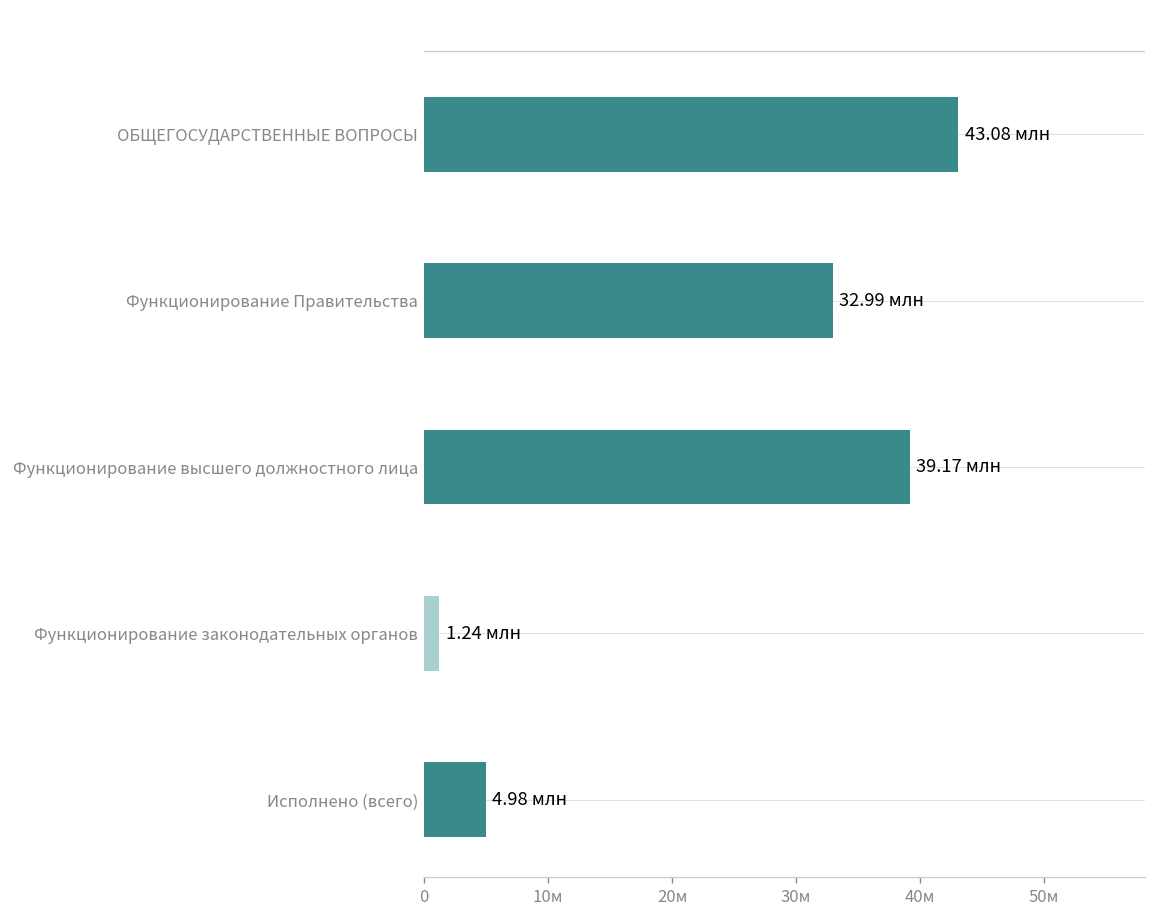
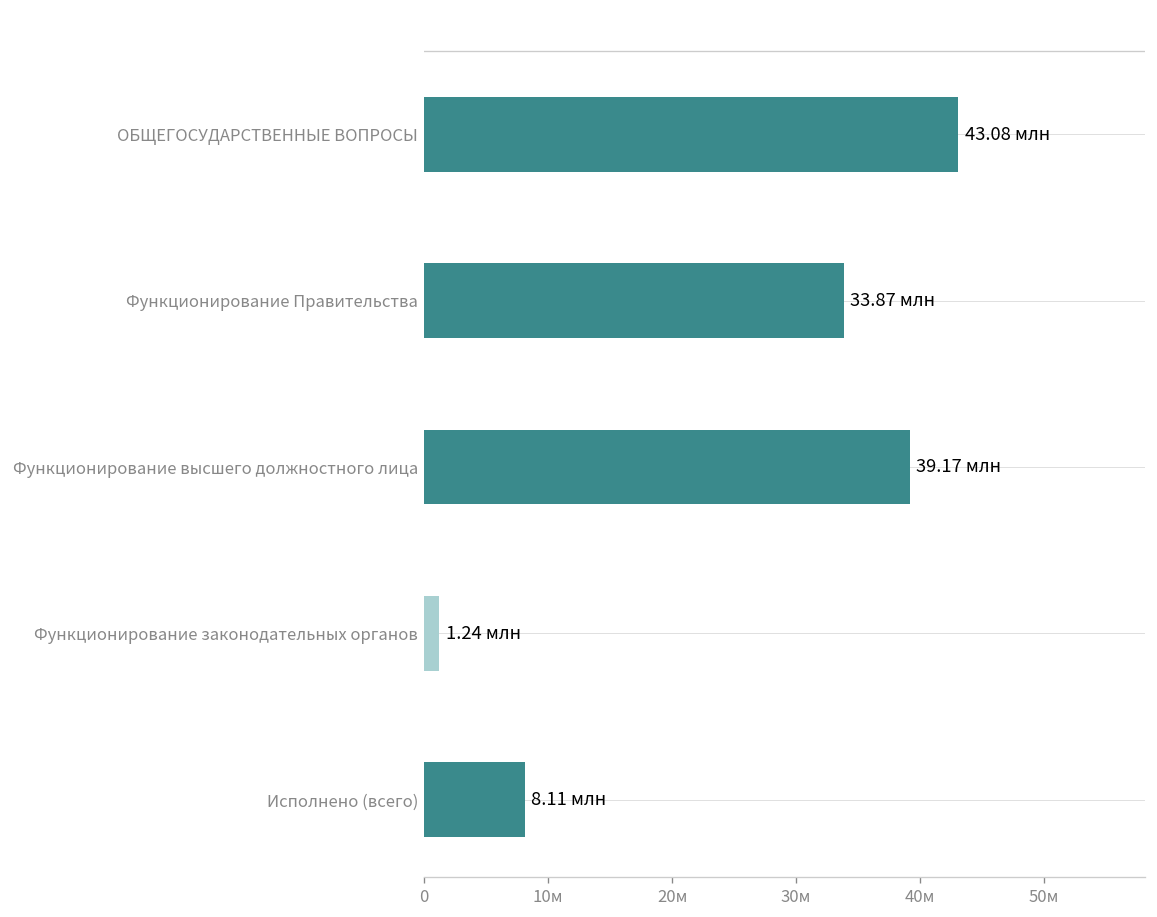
  {
    "ОБЩЕГОСУДАРСТВЕННЫЕ ВОПРОСЫ": 43.08,
-   "Функционирование Правительства": 32.99,
+   "Функционирование Правительства": 33.87,
    "Функционирование высшего должностного лица": 39.17,
    "Функционирование законодательных органов": 1.24,
-   "Исполнено (всего)": 4.98
+   "Исполнено (всего)": 8.11
  }
